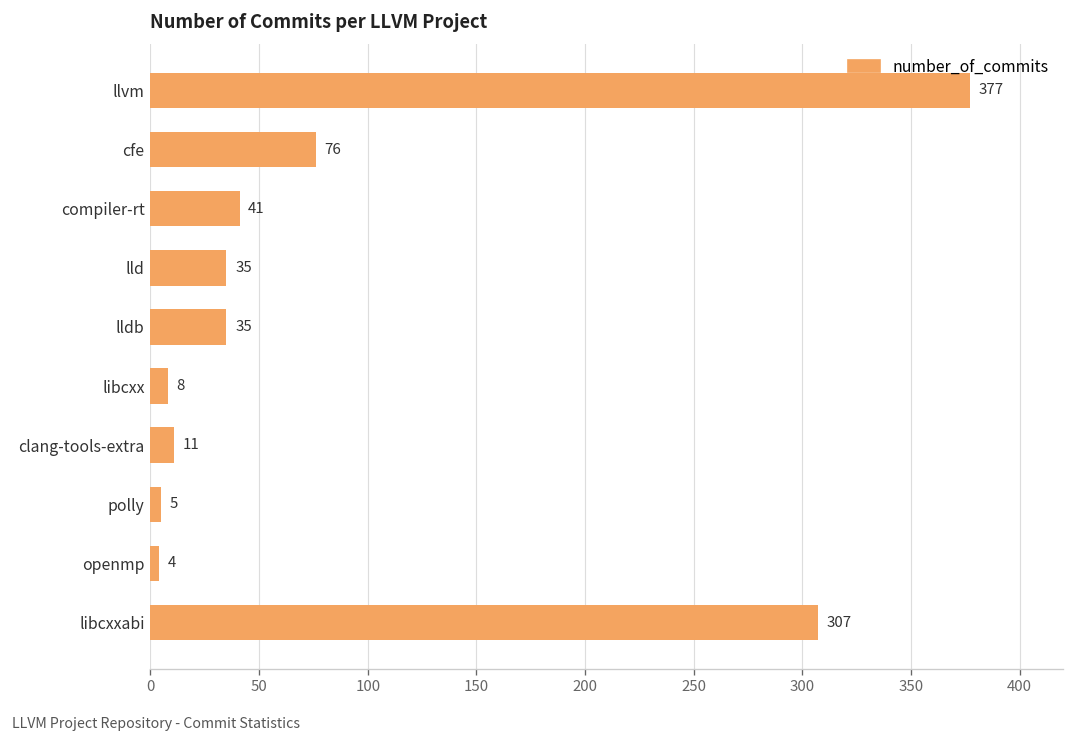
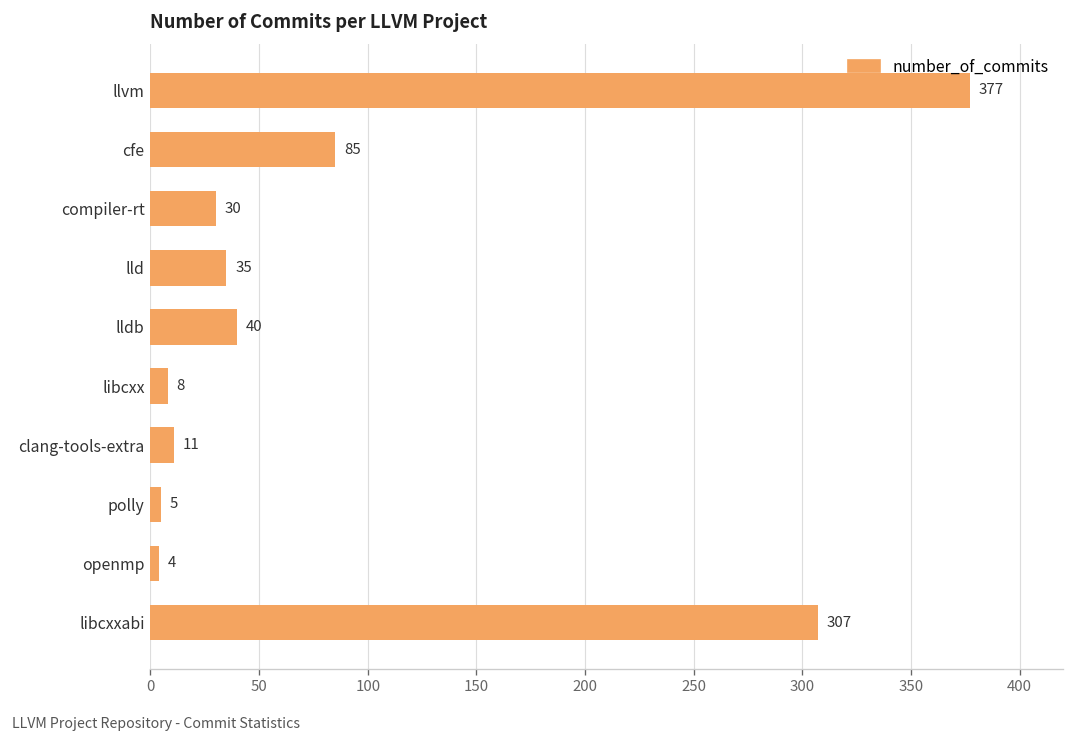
  {
    "llvm": 377,
-   "cfe": 76,
-   "compiler-rt": 41,
+   "cfe": 85,
+   "compiler-rt": 30,
    "lld": 35,
-   "lldb": 35,
+   "lldb": 40,
    "libcxx": 8,
    "clang-tools-extra": 11,
    "polly": 5,
    "openmp": 4,
    "libcxxabi": 307
  }
